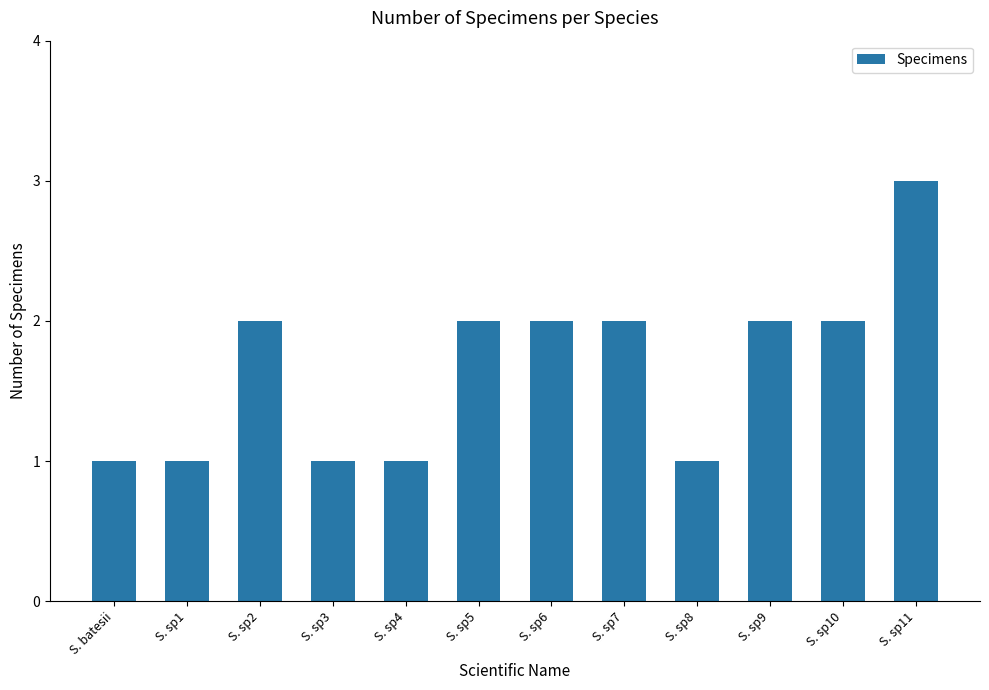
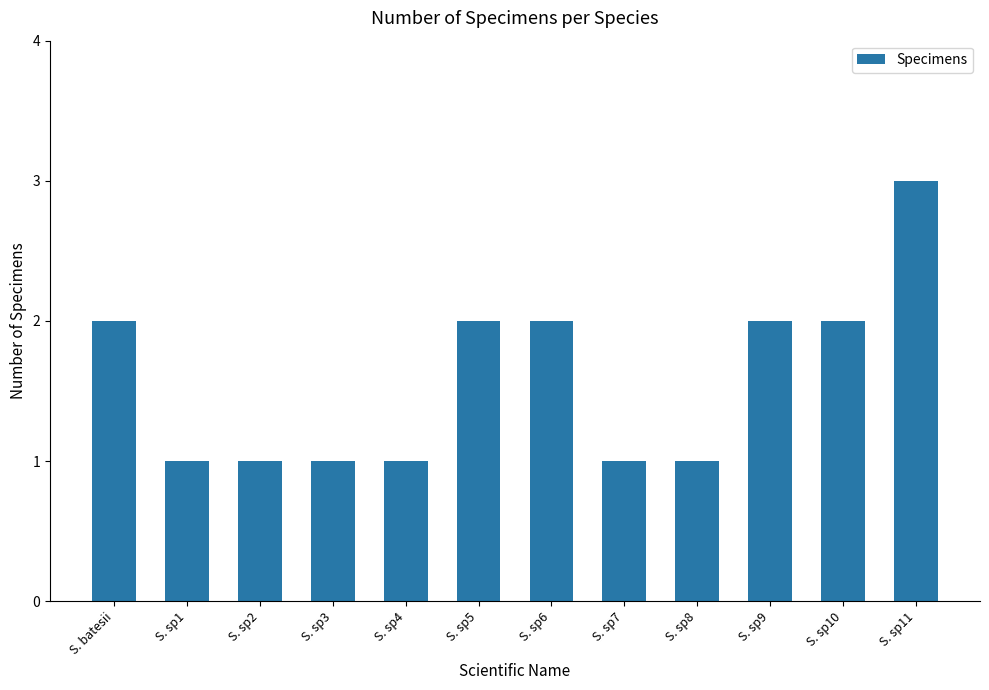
  {
-   "S. batesii": 1,
+   "S. batesii": 2,
    "S. sp1": 1,
-   "S. sp2": 2,
+   "S. sp2": 1,
    "S. sp3": 1,
    "S. sp4": 1,
    "S. sp5": 2,
    "S. sp6": 2,
-   "S. sp7": 2,
+   "S. sp7": 1,
    "S. sp8": 1,
    "S. sp9": 2,
    "S. sp10": 2,
    "S. sp11": 3
  }
